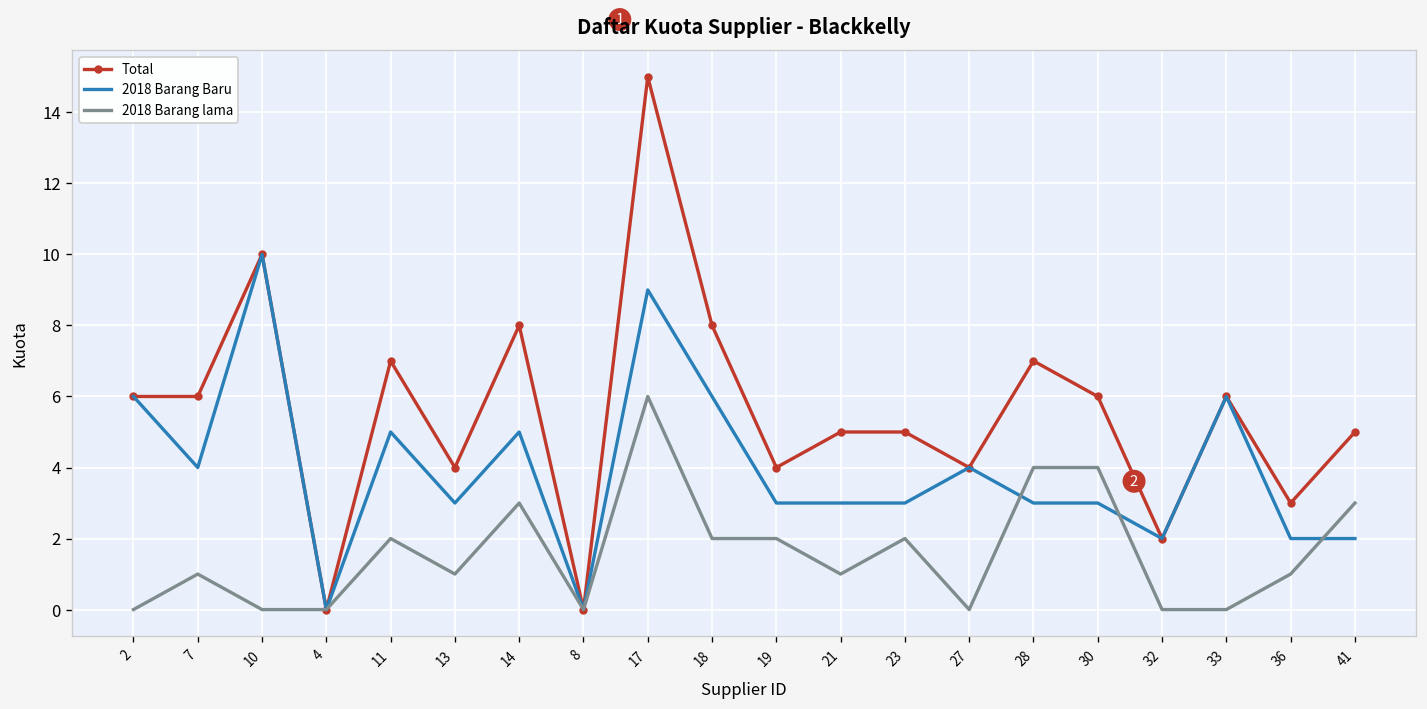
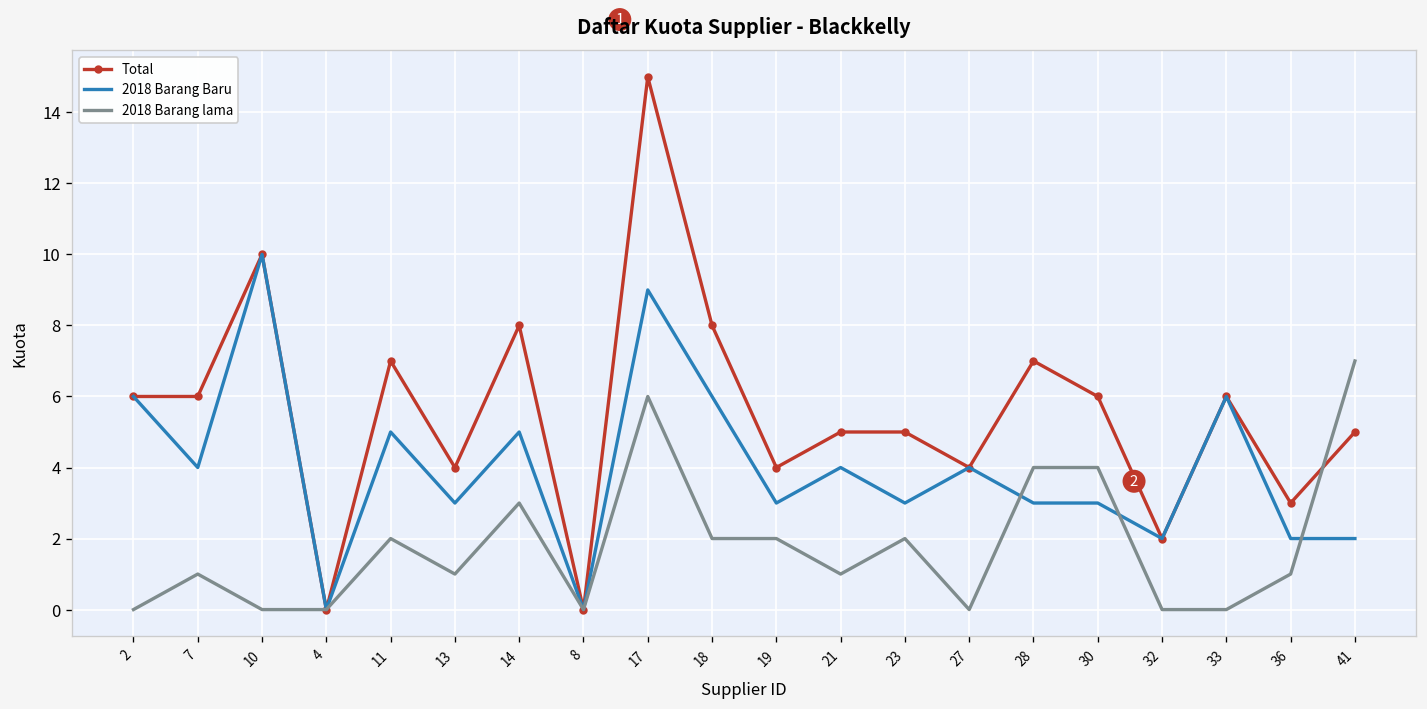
  {
    "Total": {
      "7": 6,
      "11": 7,
      "13": 4,
      "14": 8,
      "17": 15,
      "18": 8,
      "19": 4,
      "21": 5,
      "23": 5,
      "28": 7,
      "30": 6,
      "36": 3,
      "41": 5
    },
    "2018 Barang Baru": {
      "7": 4,
      "11": 5,
      "13": 3,
      "14": 5,
      "17": 9,
      "18": 6,
      "19": 3,
-     "21": 3,
+     "21": 4,
      "23": 3,
      "28": 3,
      "30": 3,
      "36": 2,
      "41": 2
    },
    "2018 Barang lama": {
      "2": 0,
      "7": 1,
      "10": 0,
      "11": 2,
      "13": 1,
      "14": 3,
      "17": 6,
      "18": 2,
      "19": 2,
      "21": 1,
      "23": 2,
      "27": 0,
      "28": 4,
      "30": 4,
      "32": 0,
      "33": 0,
      "36": 1,
-     "41": 3
+     "41": 7
    }
  }
